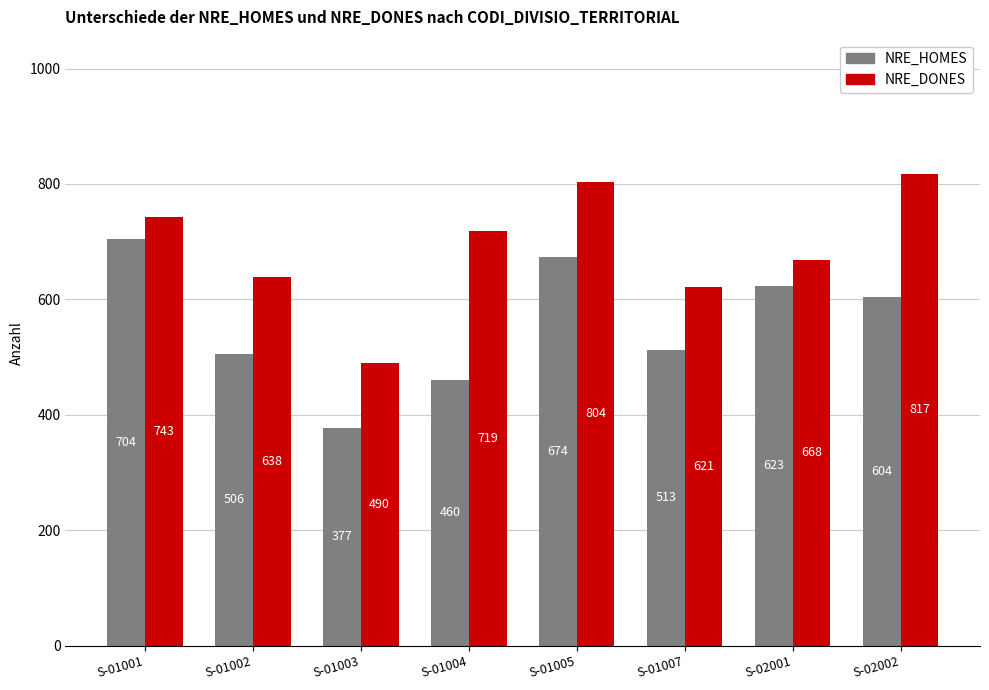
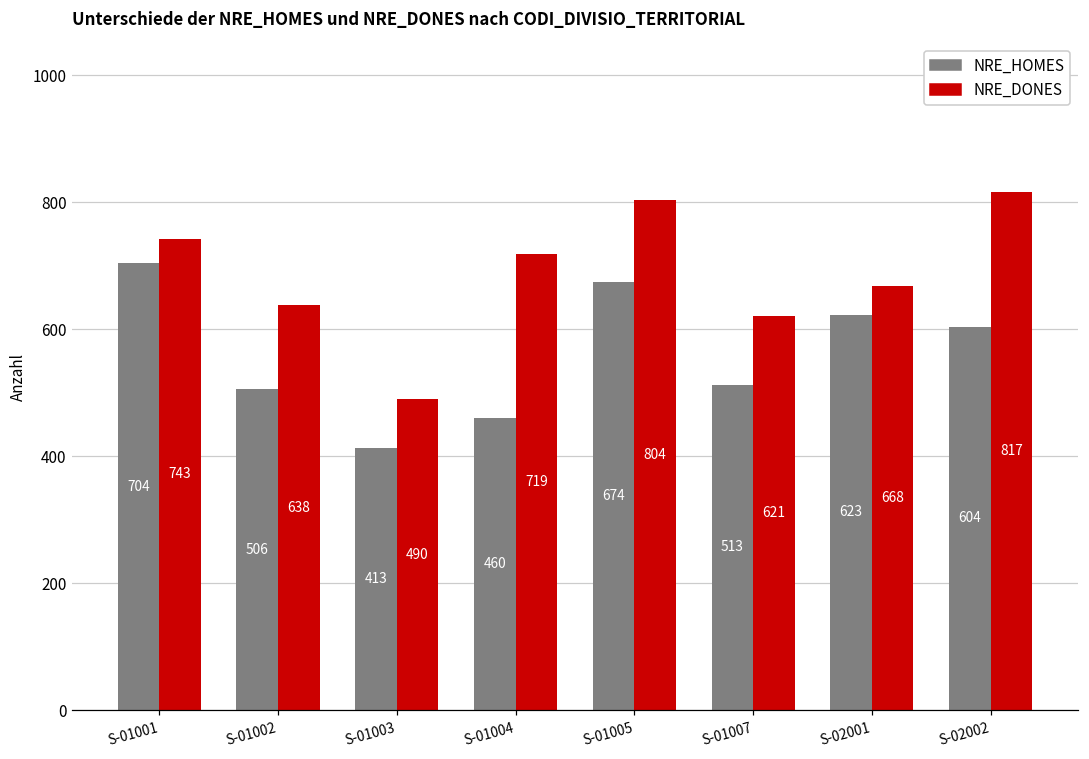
  {
    "NRE_HOMES": {
      "S-01001": 704,
      "S-01002": 506,
-     "S-01003": 377,
+     "S-01003": 413,
      "S-01004": 460,
      "S-01005": 674,
      "S-01007": 513,
      "S-02001": 623,
      "S-02002": 604
    },
    "NRE_DONES": {
      "S-01001": 743,
      "S-01002": 638,
      "S-01003": 490,
      "S-01004": 719,
      "S-01005": 804,
      "S-01007": 621,
      "S-02001": 668,
      "S-02002": 817
    }
  }
